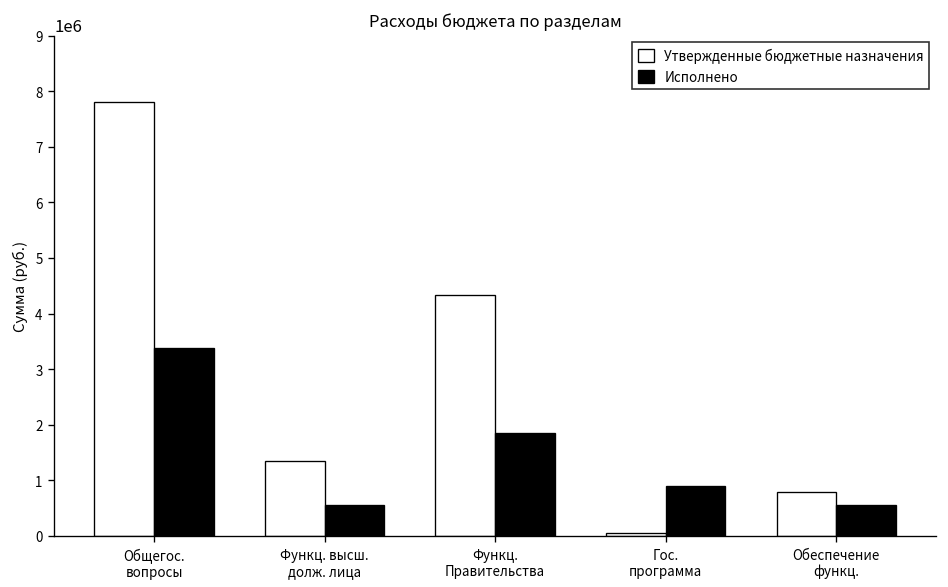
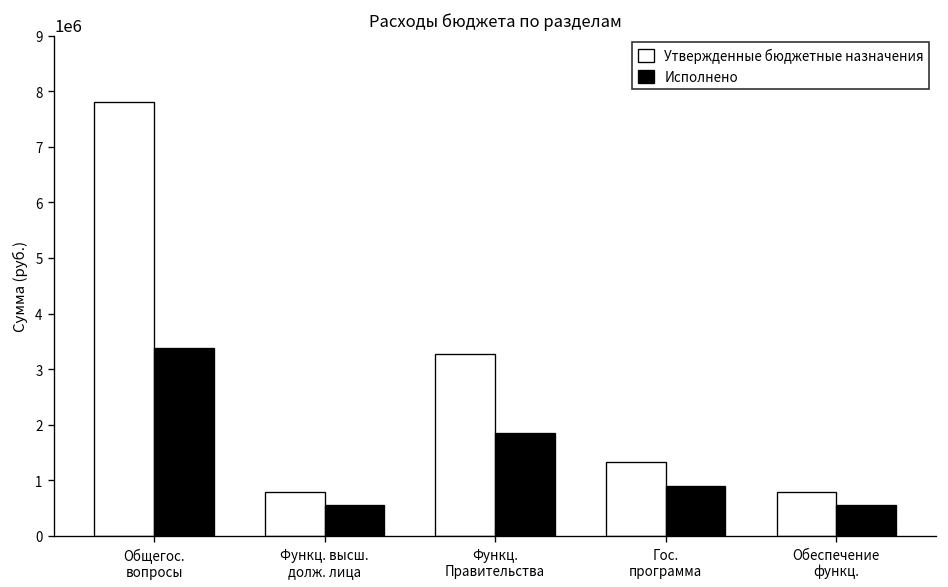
  {
    "Утвержденные бюджетные назначения": {
      "Общегос. вопросы": 7800000,
-     "Функц. высш. долж. лица": 1300000,
-     "Функц. Правительства": 4300000,
-     "Гос. программа": 100000,
+     "Функц. высш. долж. лица": 800000,
+     "Функц. Правительства": 3300000,
+     "Гос. программа": 1300000,
      "Обеспечение функц.": 800000
    },
    "Исполнено": {
      "Общегос. вопросы": 3400000,
      "Функц. высш. долж. лица": 500000,
      "Функц. Правительства": 1900000,
      "Гос. программа": 900000,
      "Обеспечение функц.": 500000
    }
  }
